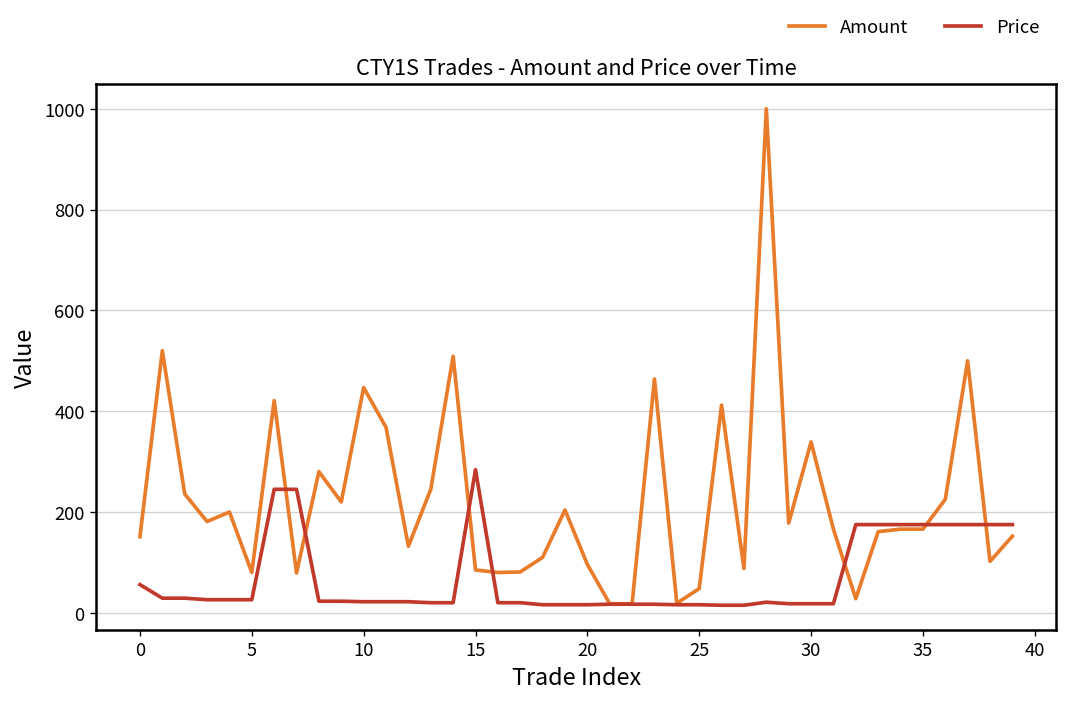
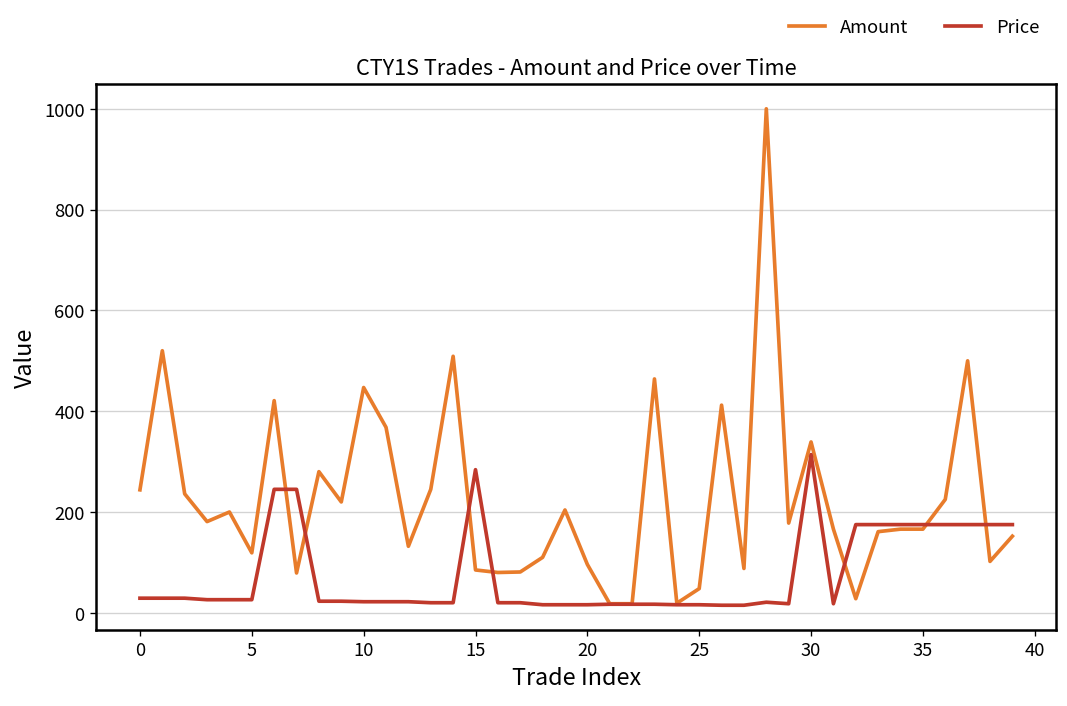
  {
    "Amount": {
-     "0": 150,
-     "5": 80,
+     "0": 240,
+     "5": 120,
      "10": 450,
      "15": 90,
      "20": 100,
      "25": 50,
      "30": 340,
      "35": 170
    },
    "Price": {
-     "0": 60,
+     "0": 30,
      "5": 30,
      "10": 20,
      "15": 280,
      "20": 20,
      "25": 20,
-     "30": 20,
+     "30": 310,
      "35": 180
    }
  }
